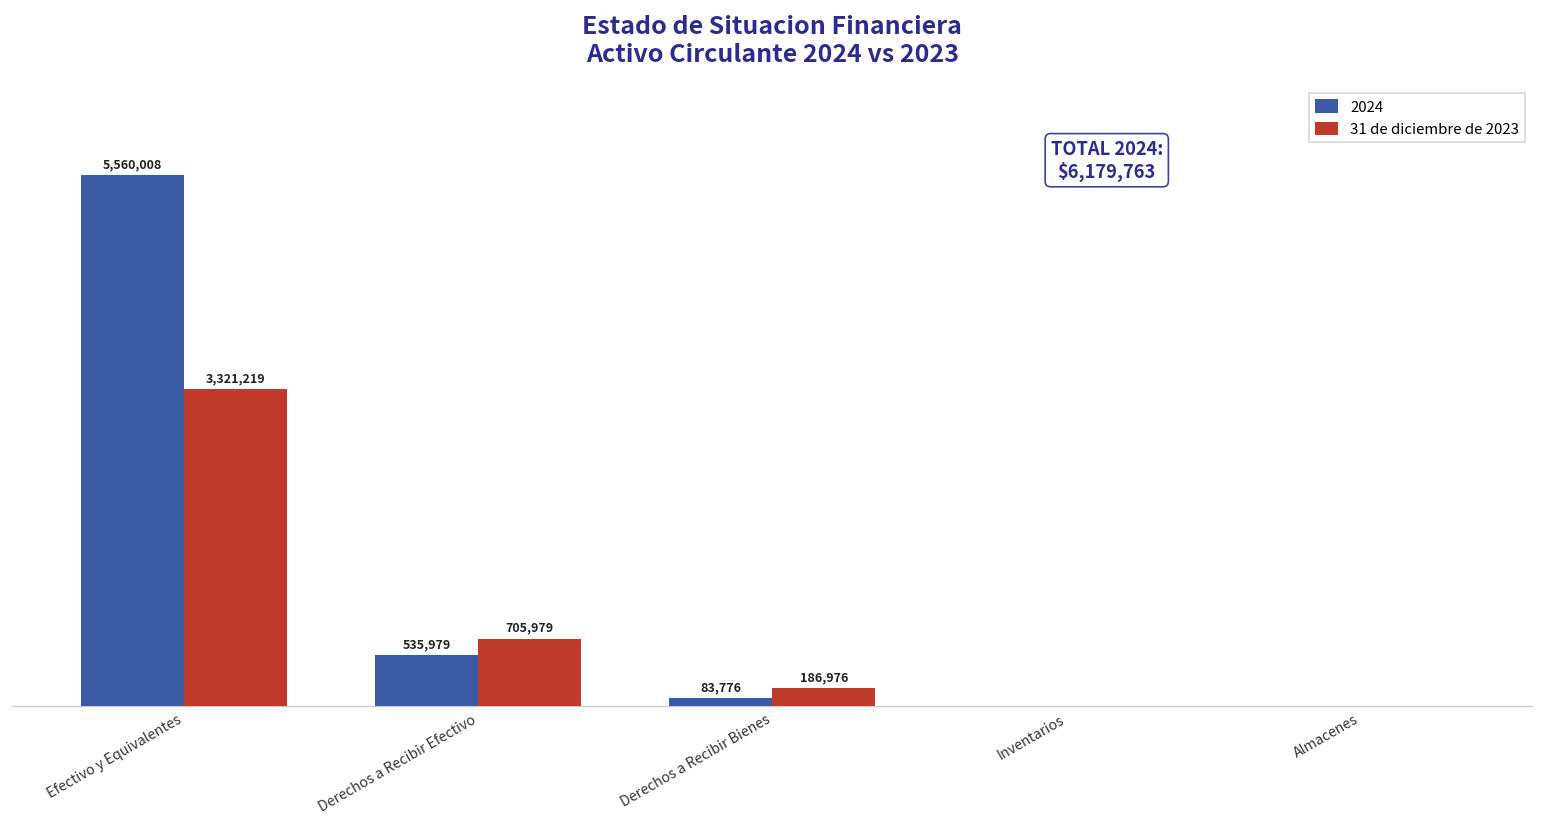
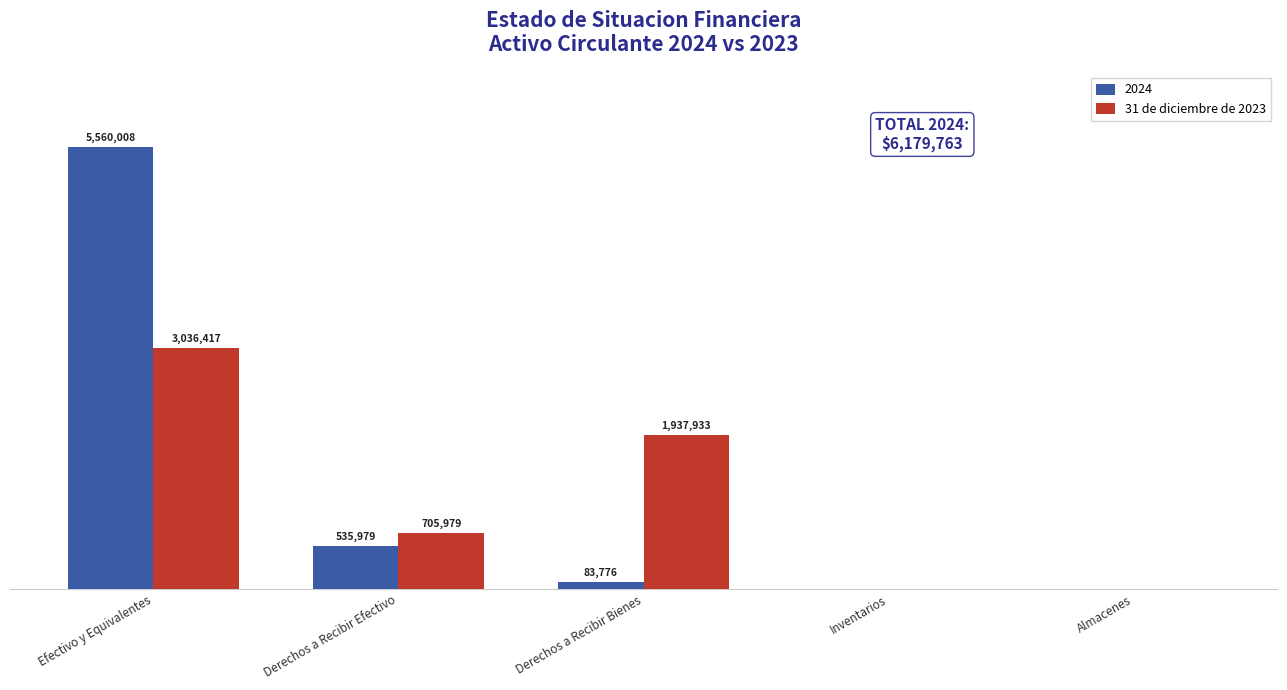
  {
    "2024": {
      "Efectivo y Equivalentes": "5,560,008",
      "Derechos a Recibir Efectivo": "535,979",
      "Derechos a Recibir Bienes": "83,776"
    },
    "31 de diciembre de 2023": {
-     "Efectivo y Equivalentes": "3,321,219",
+     "Efectivo y Equivalentes": "3,036,417",
      "Derechos a Recibir Efectivo": "705,979",
-     "Derechos a Recibir Bienes": "186,976"
+     "Derechos a Recibir Bienes": "1,937,933"
    }
  }
